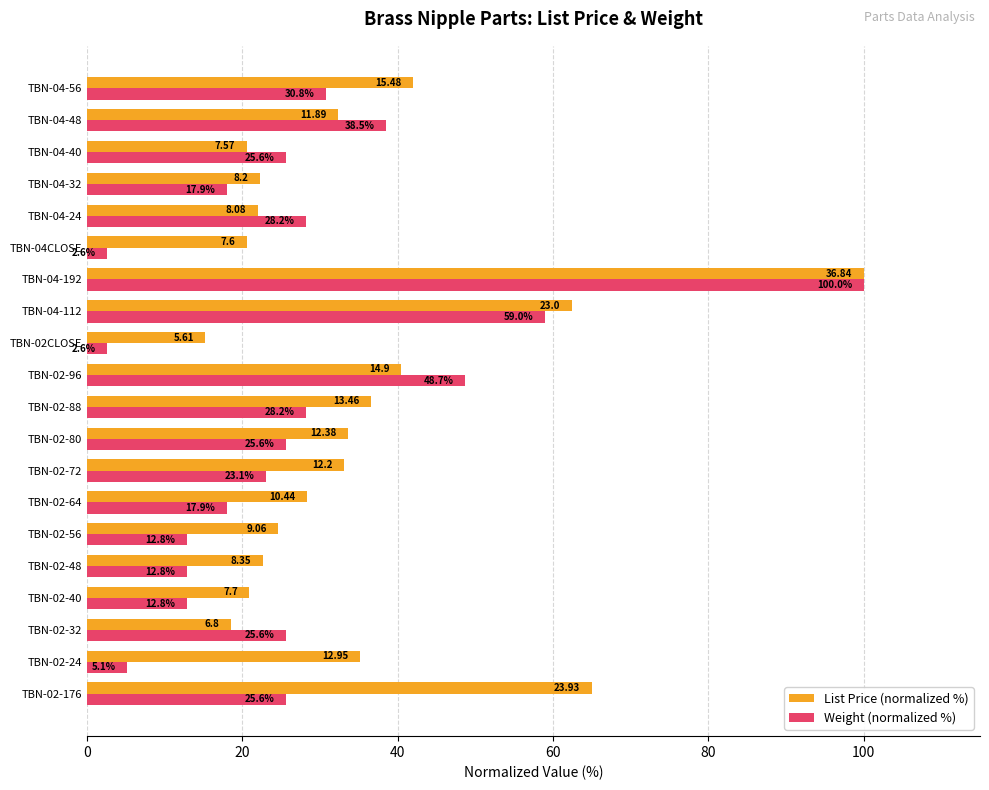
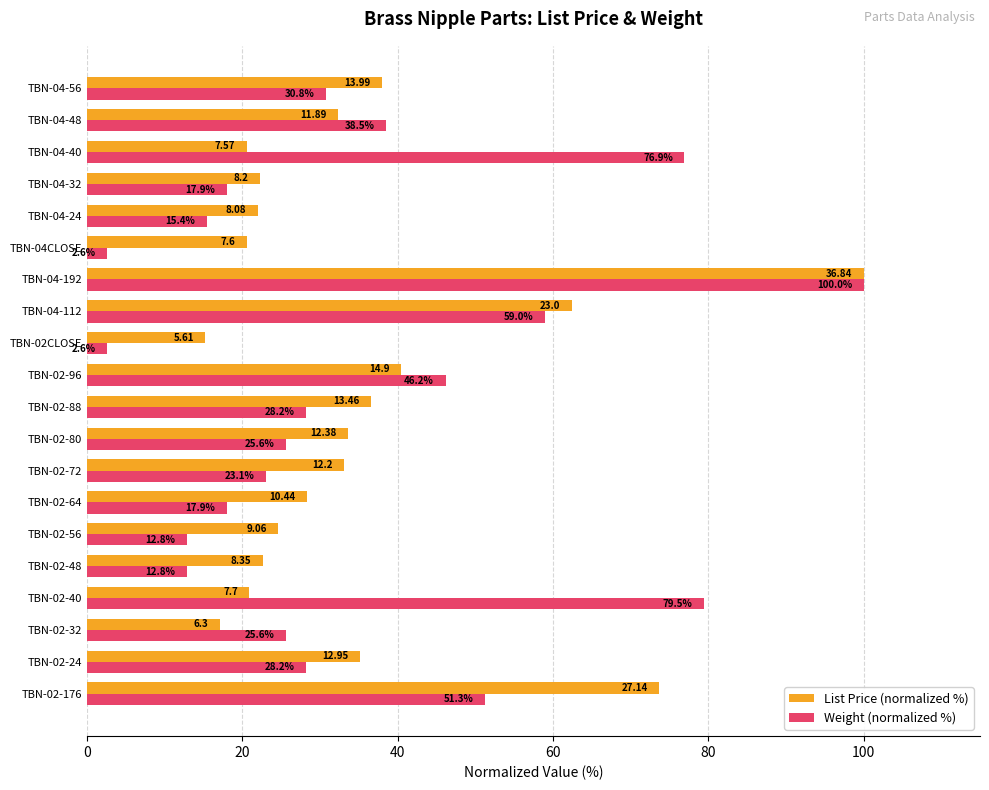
  {
    "List Price (normalized %)": {
-     "TBN-04-56": "15.48",
-     "TBN-02-32": "6.8",
-     "TBN-02-176": "23.93"
+     "TBN-04-56": "13.99",
+     "TBN-02-32": "6.3",
+     "TBN-02-176": "27.14"
    },
    "Weight (normalized %)": {
      "TBN-04-56": "30.8%",
      "TBN-04-48": "38.5%",
-     "TBN-04-40": "25.6%",
+     "TBN-04-40": "76.9%",
      "TBN-04-32": "17.9%",
-     "TBN-04-24": "28.2%",
+     "TBN-04-24": "15.4%",
      "TBN-04CLOSE": "2.6%",
      "TBN-04-192": "100.0%",
      "TBN-04-112": "59.0%",
      "TBN-02CLOSE": "2.6%",
-     "TBN-02-96": "48.7%",
+     "TBN-02-96": "46.2%",
      "TBN-02-88": "28.2%",
      "TBN-02-80": "25.6%",
      "TBN-02-72": "23.1%",
      "TBN-02-64": "17.9%",
      "TBN-02-56": "12.8%",
      "TBN-02-48": "12.8%",
-     "TBN-02-40": "12.8%",
+     "TBN-02-40": "79.5%",
      "TBN-02-32": "25.6%",
-     "TBN-02-24": "5.1%",
-     "TBN-02-176": "25.6%"
+     "TBN-02-24": "28.2%",
+     "TBN-02-176": "51.3%"
    }
  }
